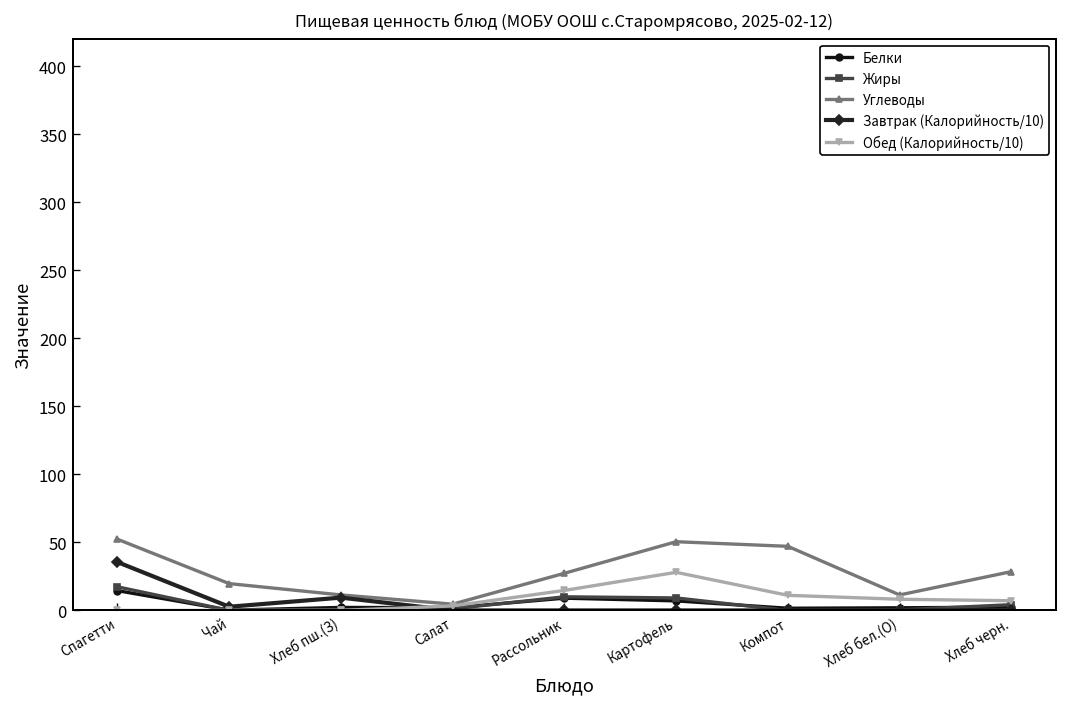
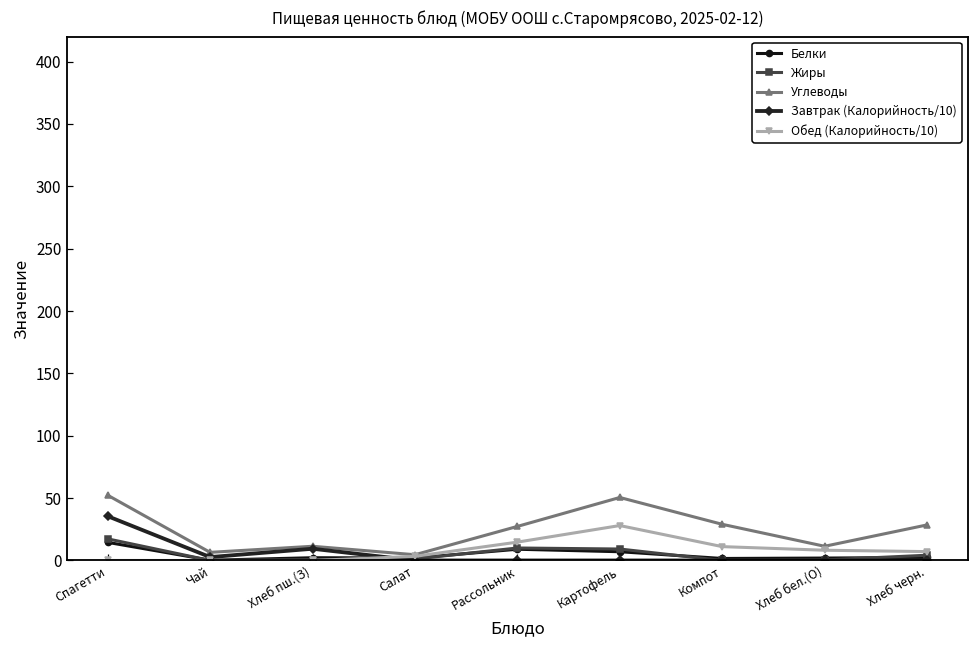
  {
    "Углеводы": {
      "Спагетти": 52,
-     "Чай": 20,
+     "Чай": 7,
      "Рассольник": 27,
      "Картофель": 51,
-     "Компот": 47,
+     "Компот": 29,
      "Хлеб бел.(О)": 11,
      "Хлеб черн.": 29
    },
    "Обед (Калорийность/10)": {
      "Спагетти": 0,
      "Рассольник": 15,
      "Картофель": 28,
      "Компот": 11,
      "Хлеб бел.(О)": 8,
      "Хлеб черн.": 7
    }
  }
